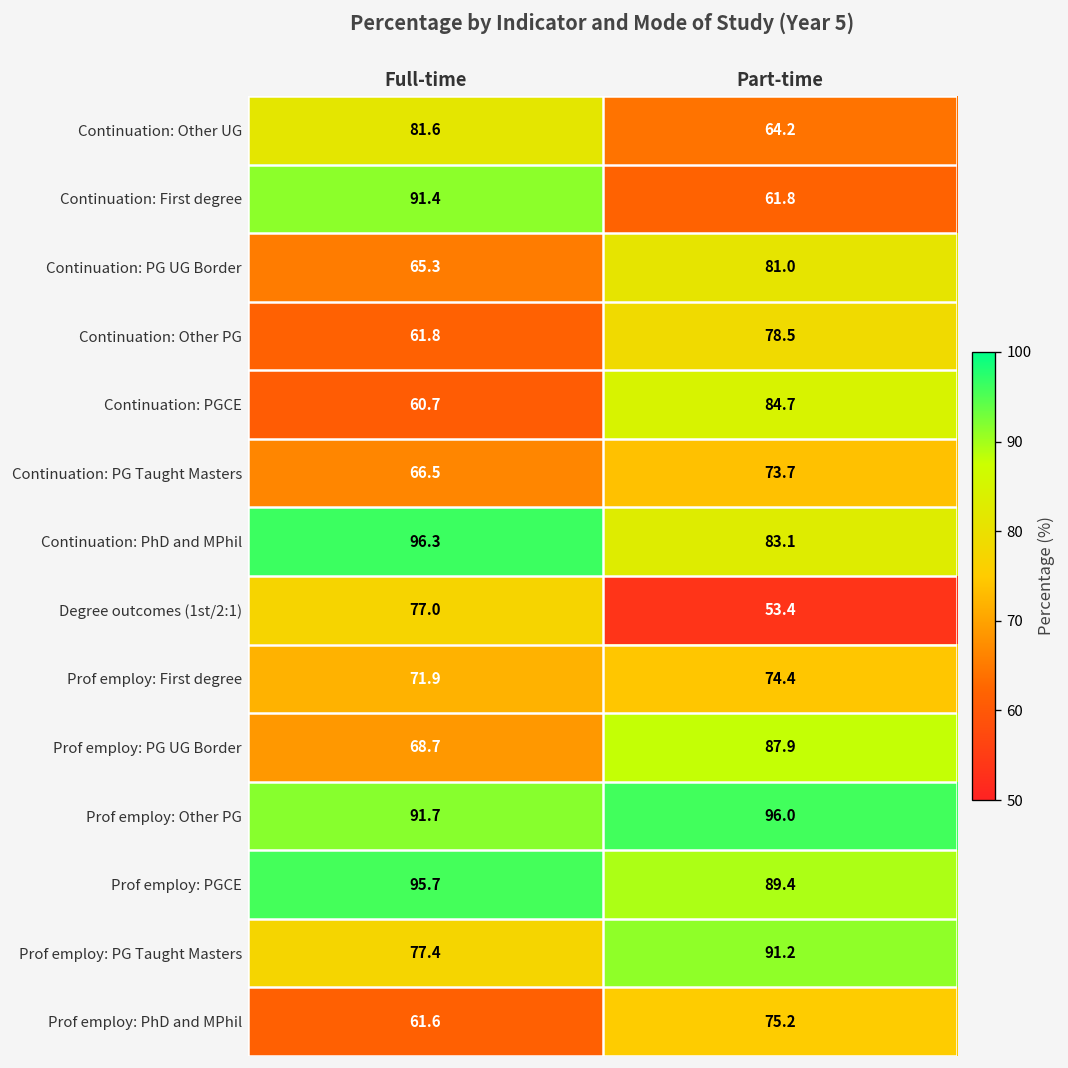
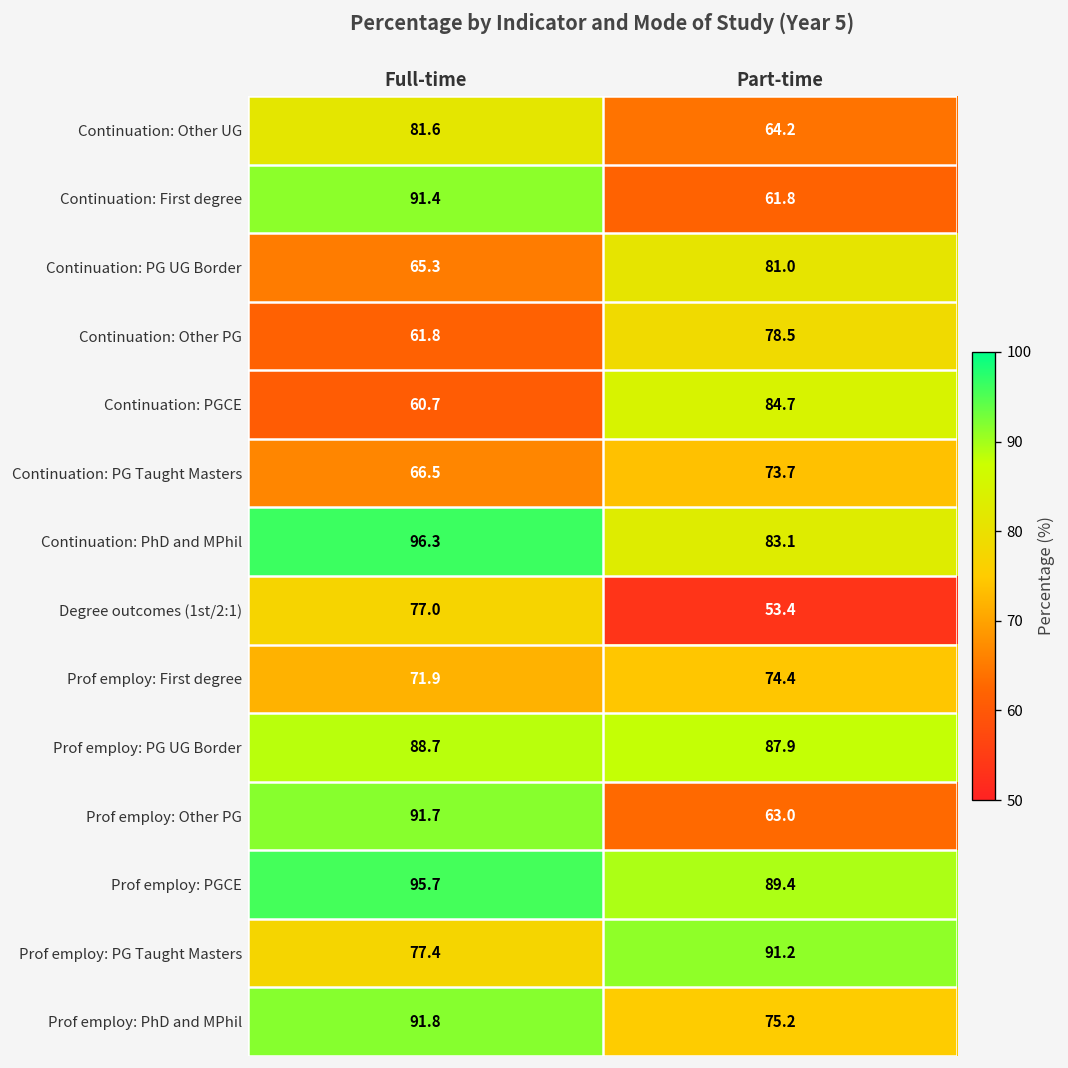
  {
    "Continuation: Other UG": {
      "Full-time": 81.6,
      "Part-time": 64.2
    },
    "Continuation: First degree": {
      "Full-time": 91.4,
      "Part-time": 61.8
    },
    "Continuation: PG UG Border": {
      "Full-time": 65.3,
      "Part-time": 81.0
    },
    "Continuation: Other PG": {
      "Full-time": 61.8,
      "Part-time": 78.5
    },
    "Continuation: PGCE": {
      "Full-time": 60.7,
      "Part-time": 84.7
    },
    "Continuation: PG Taught Masters": {
      "Full-time": 66.5,
      "Part-time": 73.7
    },
    "Continuation: PhD and MPhil": {
      "Full-time": 96.3,
      "Part-time": 83.1
    },
    "Degree outcomes (1st/2:1)": {
      "Full-time": 77.0,
      "Part-time": 53.4
    },
    "Prof employ: First degree": {
      "Full-time": 71.9,
      "Part-time": 74.4
    },
    "Prof employ: PG UG Border": {
-     "Full-time": 68.7,
+     "Full-time": 88.7,
      "Part-time": 87.9
    },
    "Prof employ: Other PG": {
      "Full-time": 91.7,
-     "Part-time": 96.0
+     "Part-time": 63.0
    },
    "Prof employ: PGCE": {
      "Full-time": 95.7,
      "Part-time": 89.4
    },
    "Prof employ: PG Taught Masters": {
      "Full-time": 77.4,
      "Part-time": 91.2
    },
    "Prof employ: PhD and MPhil": {
-     "Full-time": 61.6,
+     "Full-time": 91.8,
      "Part-time": 75.2
    }
  }
